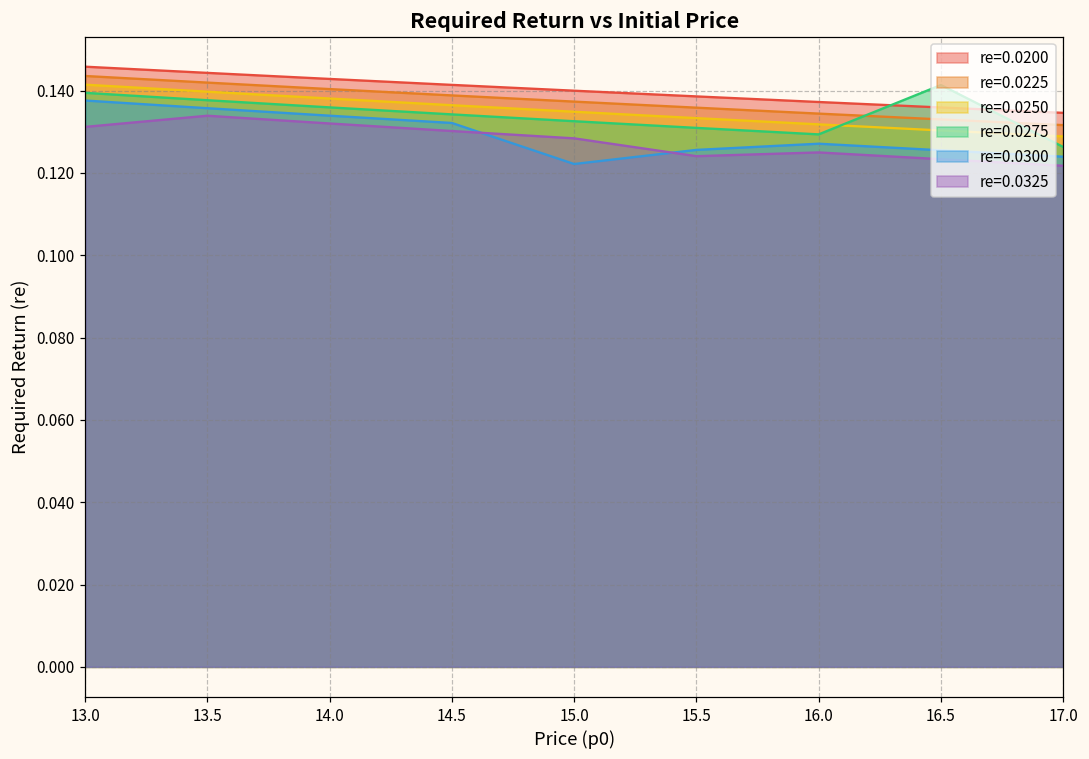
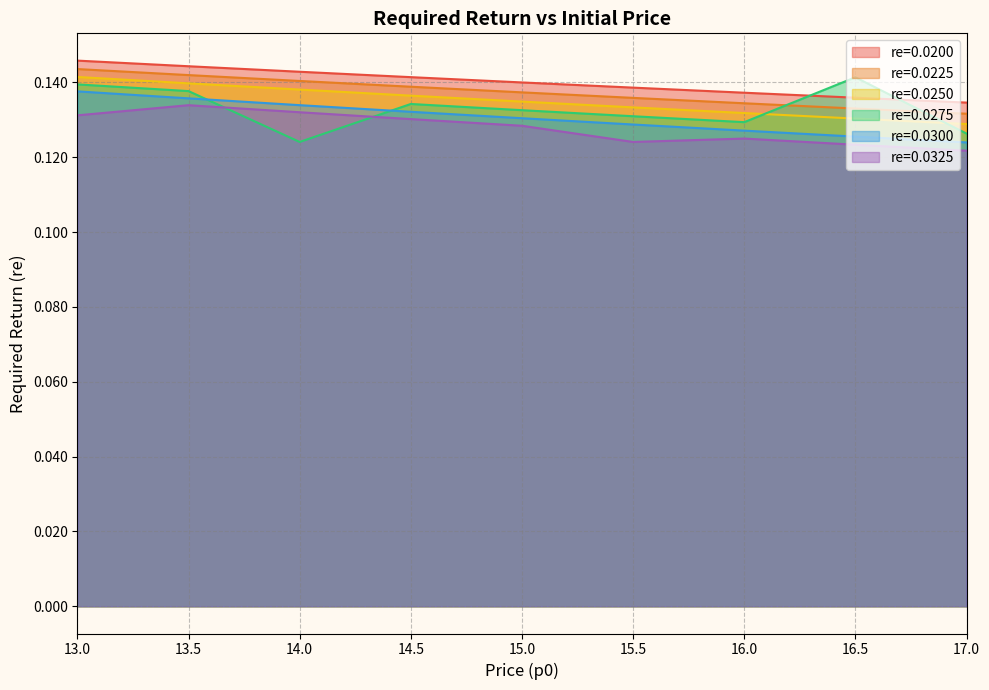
  {
    "re=0.0275": {
      "13.0": 0.139,
      "13.5": 0.138,
-     "14.0": 0.136,
+     "14.0": 0.124,
      "14.5": 0.134,
      "15.0": 0.133,
      "15.5": 0.131,
      "16.0": 0.129,
      "17.0": 0.126
    },
    "re=0.0300": {
      "13.0": 0.138,
      "13.5": 0.136,
      "14.0": 0.134,
      "14.5": 0.132,
-     "15.0": 0.122,
-     "15.5": 0.126,
+     "15.0": 0.130,
+     "15.5": 0.129,
      "16.0": 0.127,
      "17.0": 0.124
    },
    "re=0.0325": {
      "13.0": 0.131,
      "13.5": 0.134,
      "14.0": 0.132,
      "14.5": 0.130,
      "15.0": 0.128,
      "15.5": 0.124,
      "16.0": 0.125,
      "17.0": 0.122
    }
  }
